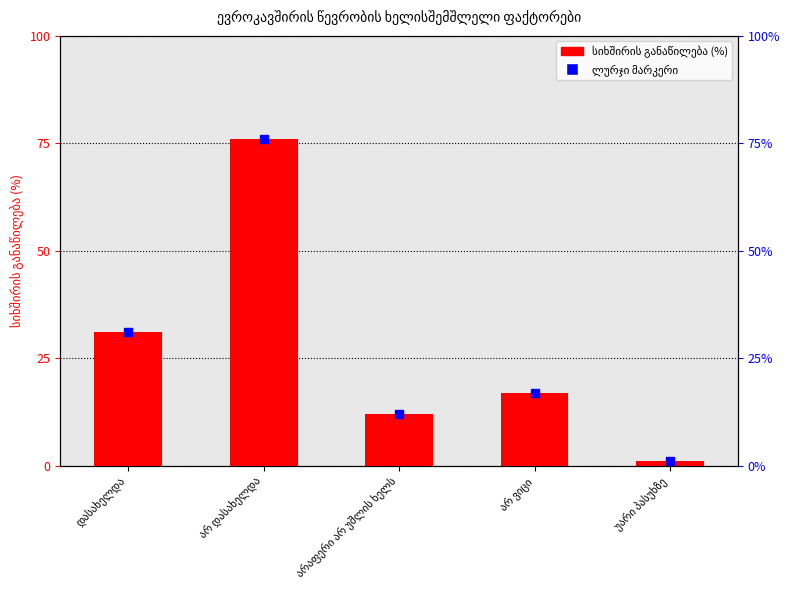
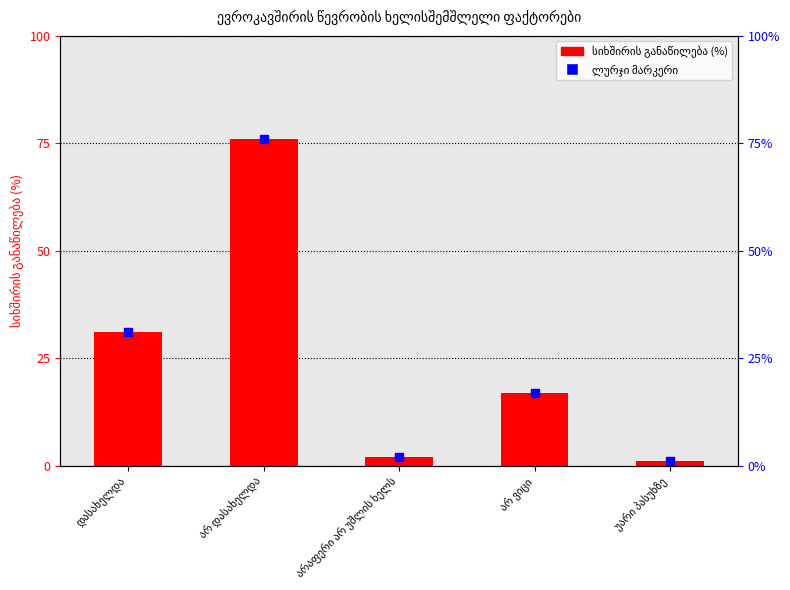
  {
    "სიხშირის განაწილება (%)": {
      "დასახელდა": 31,
      "არ დასახელდა": 76,
-     "არაფერი არ უშლის ხელს": 12,
+     "არაფერი არ უშლის ხელს": 2,
      "არ ვიცი": 17,
      "უარი პასუხზე": 1
    }
  }
